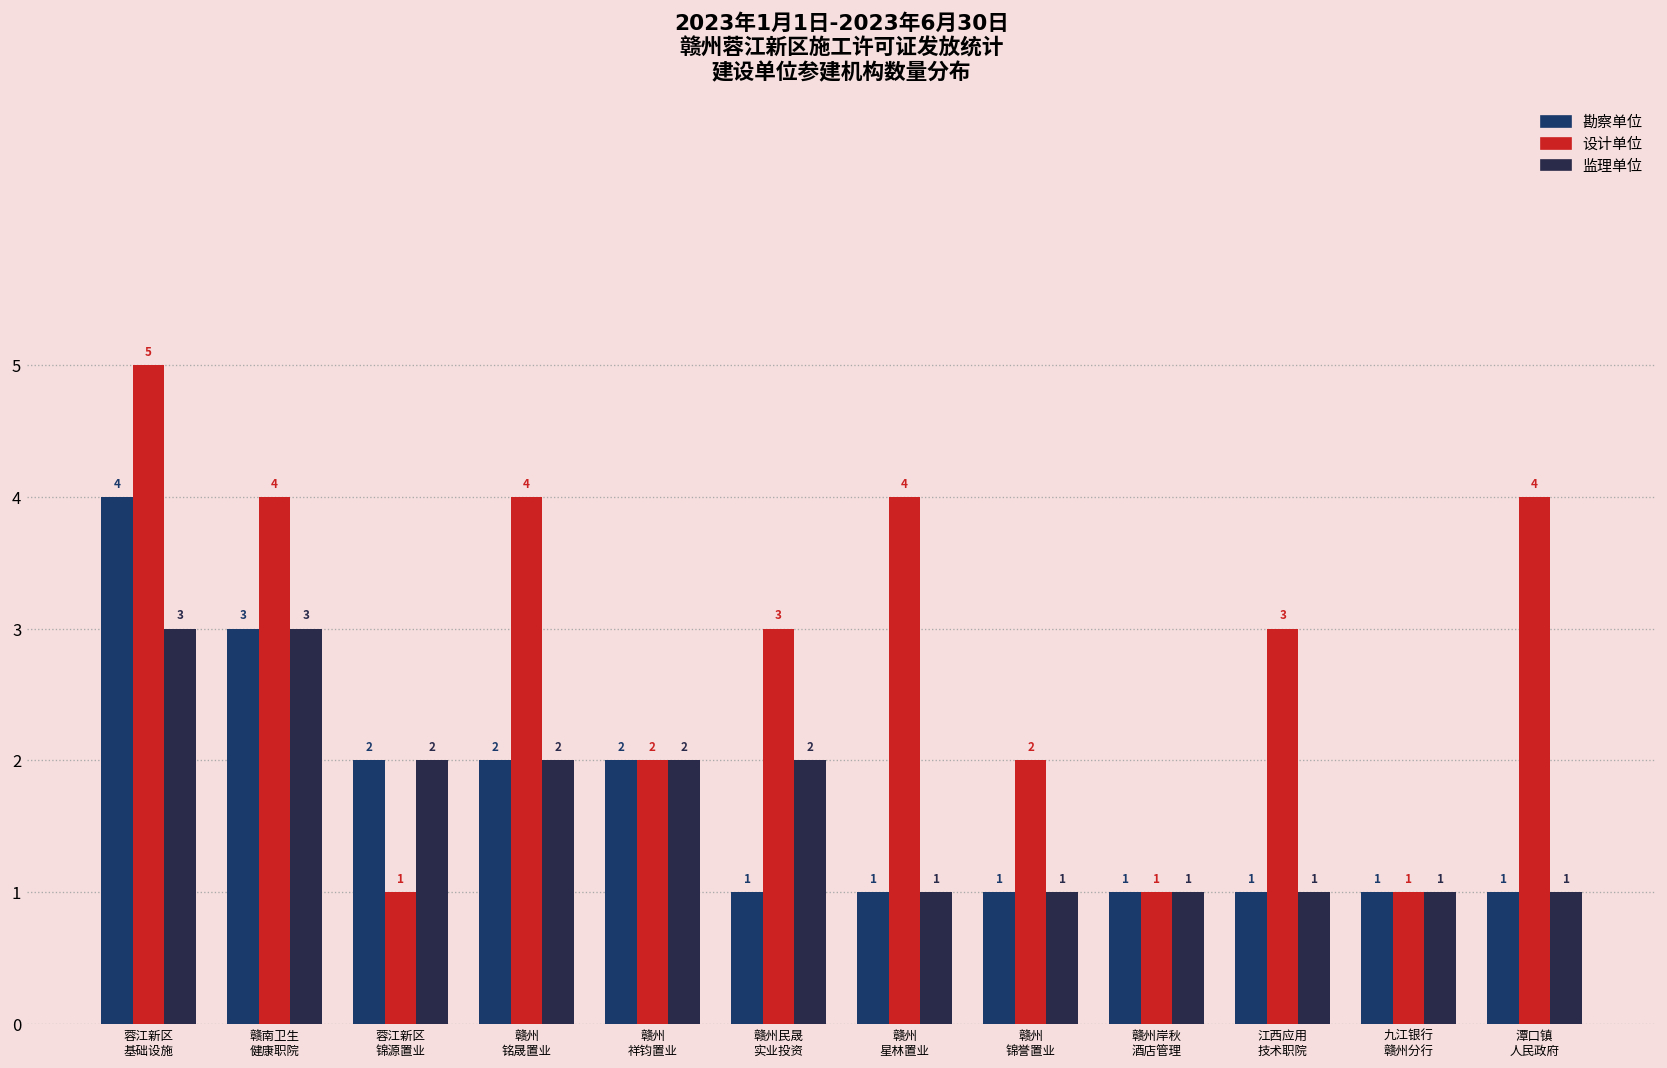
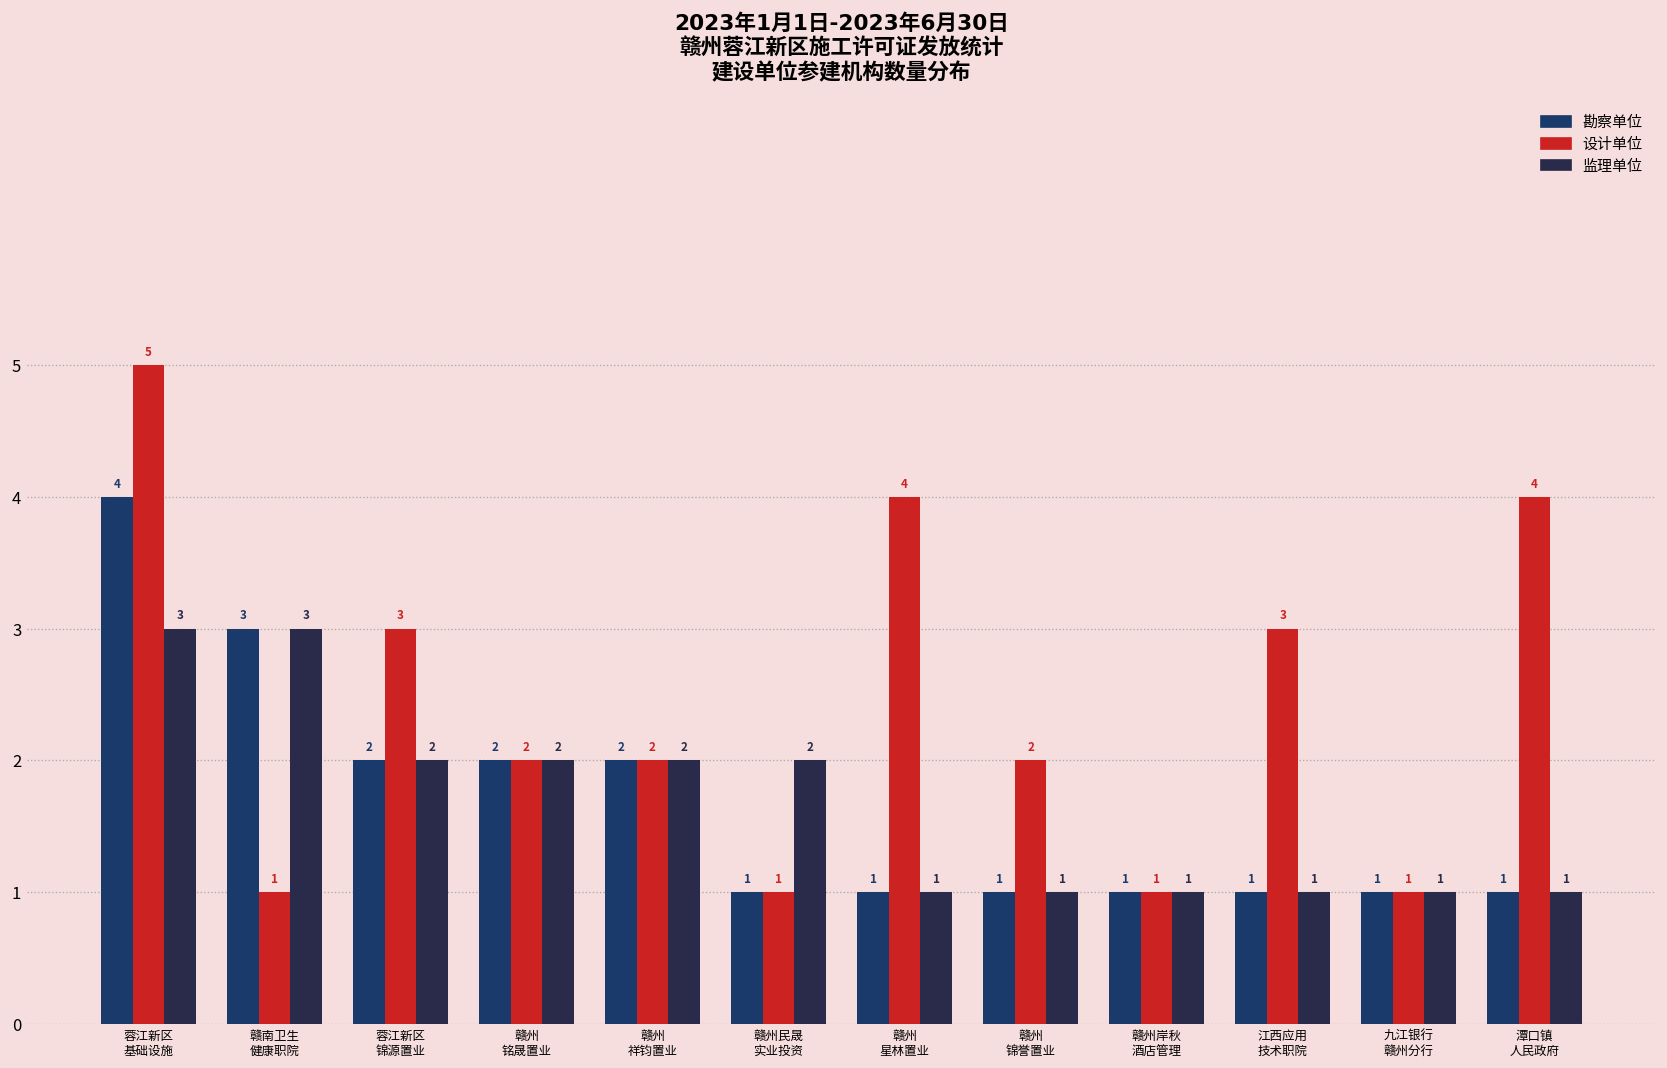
  {
    "设计单位": {
      "蓉江新区 基础设施": 5,
-     "赣南卫生 健康职院": 4,
-     "蓉江新区 锦源置业": 1,
-     "赣州 铭晟置业": 4,
+     "赣南卫生 健康职院": 1,
+     "蓉江新区 锦源置业": 3,
+     "赣州 铭晟置业": 2,
      "赣州 祥钧置业": 2,
-     "赣州民晟 实业投资": 3,
+     "赣州民晟 实业投资": 1,
      "赣州 星林置业": 4,
      "赣州 锦誉置业": 2,
      "赣州岸秋 酒店管理": 1,
      "江西应用 技术职院": 3,
      "九江银行 赣州分行": 1,
      "潭口镇 人民政府": 4
    }
  }
